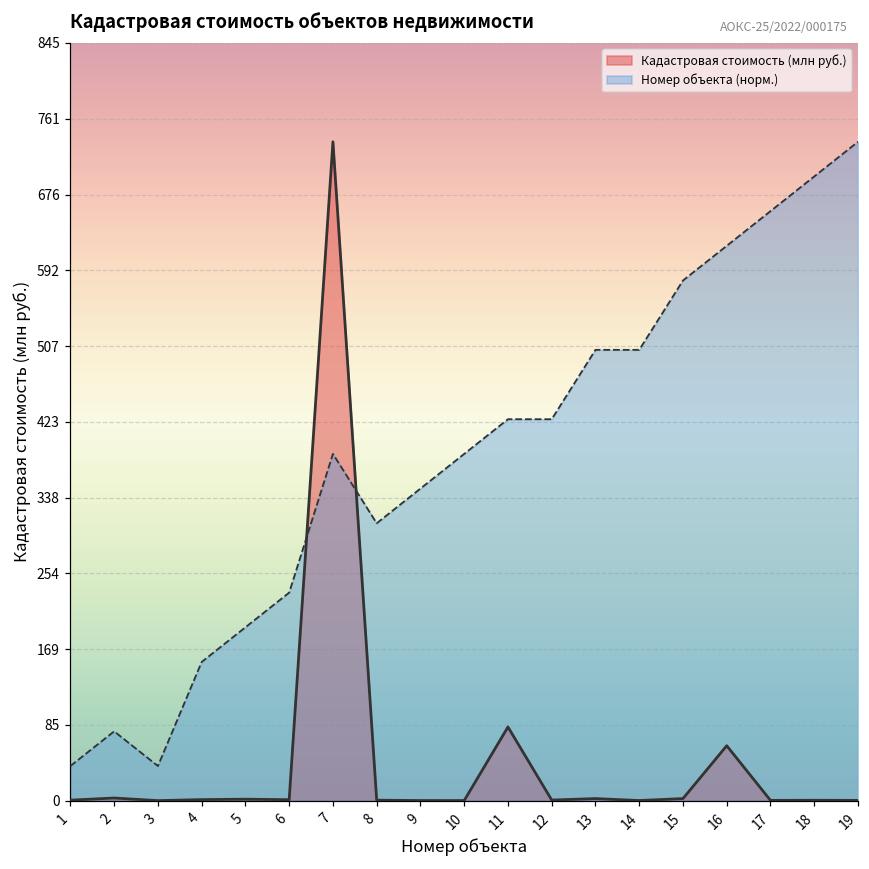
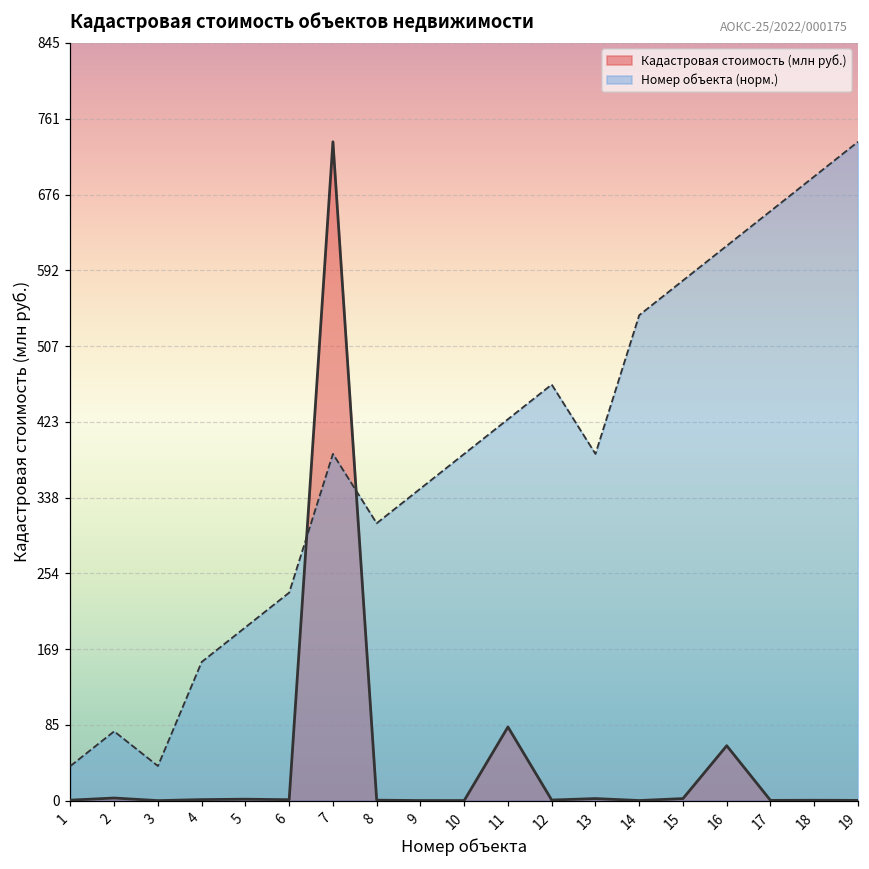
  {
    "Кадастровая стоимость (млн руб.)": {
      "1": 0,
      "2": 0,
      "3": 0,
      "4": 0,
      "5": 0,
      "6": 0,
      "7": 730,
      "8": 0,
      "9": 0,
      "10": 0,
      "11": 80,
      "12": 0,
      "13": 0,
      "14": 0,
      "15": 0,
      "16": 60,
      "17": 0,
      "18": 0,
      "19": 0
    },
    "Номер объекта (норм.)": {
      "1": 40,
      "2": 80,
      "3": 40,
      "4": 150,
      "5": 190,
      "6": 230,
      "7": 390,
      "8": 310,
      "9": 350,
      "10": 390,
      "11": 430,
-     "12": 430,
-     "13": 500,
-     "14": 500,
+     "12": 460,
+     "13": 390,
+     "14": 540,
      "15": 580,
      "16": 620,
      "17": 660,
      "18": 700,
      "19": 730
    }
  }
